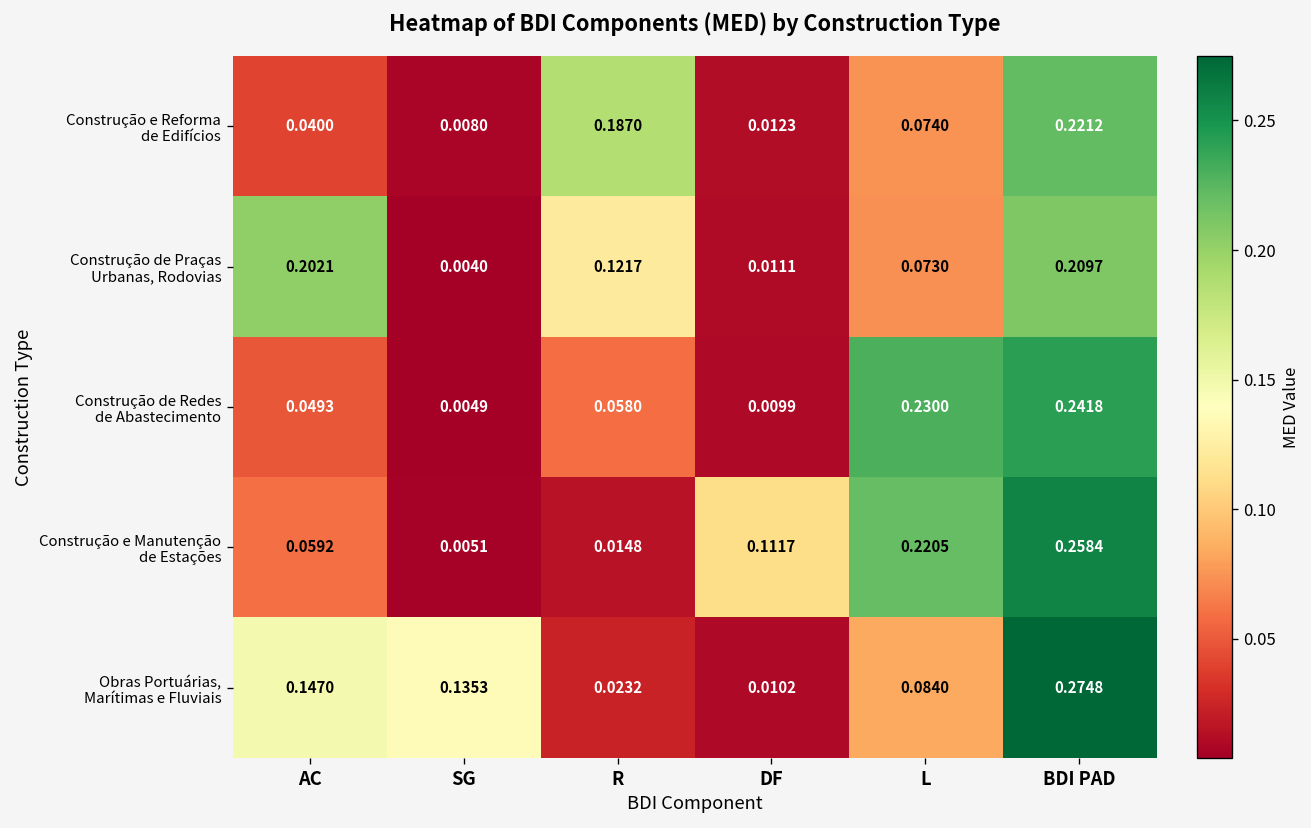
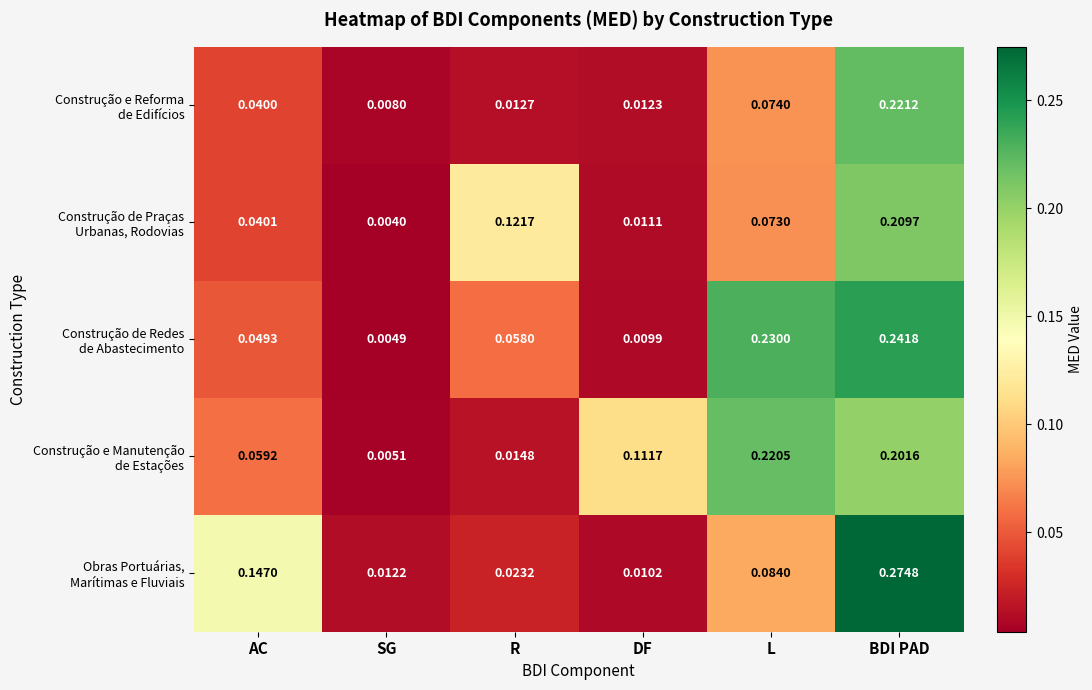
  {
    "Construção e Reforma de Edifícios": {
      "AC": 0.0400,
      "SG": 0.0080,
-     "R": 0.1870,
+     "R": 0.0127,
      "DF": 0.0123,
      "L": 0.0740,
      "BDI PAD": 0.2212
    },
    "Construção de Praças Urbanas, Rodovias": {
-     "AC": 0.2021,
+     "AC": 0.0401,
      "SG": 0.0040,
      "R": 0.1217,
      "DF": 0.0111,
      "L": 0.0730,
      "BDI PAD": 0.2097
    },
    "Construção de Redes de Abastecimento": {
      "AC": 0.0493,
      "SG": 0.0049,
      "R": 0.0580,
      "DF": 0.0099,
      "L": 0.2300,
      "BDI PAD": 0.2418
    },
    "Construção e Manutenção de Estações": {
      "AC": 0.0592,
      "SG": 0.0051,
      "R": 0.0148,
      "DF": 0.1117,
      "L": 0.2205,
-     "BDI PAD": 0.2584
+     "BDI PAD": 0.2016
    },
    "Obras Portuárias, Marítimas e Fluviais": {
      "AC": 0.1470,
-     "SG": 0.1353,
+     "SG": 0.0122,
      "R": 0.0232,
      "DF": 0.0102,
      "L": 0.0840,
      "BDI PAD": 0.2748
    }
  }
